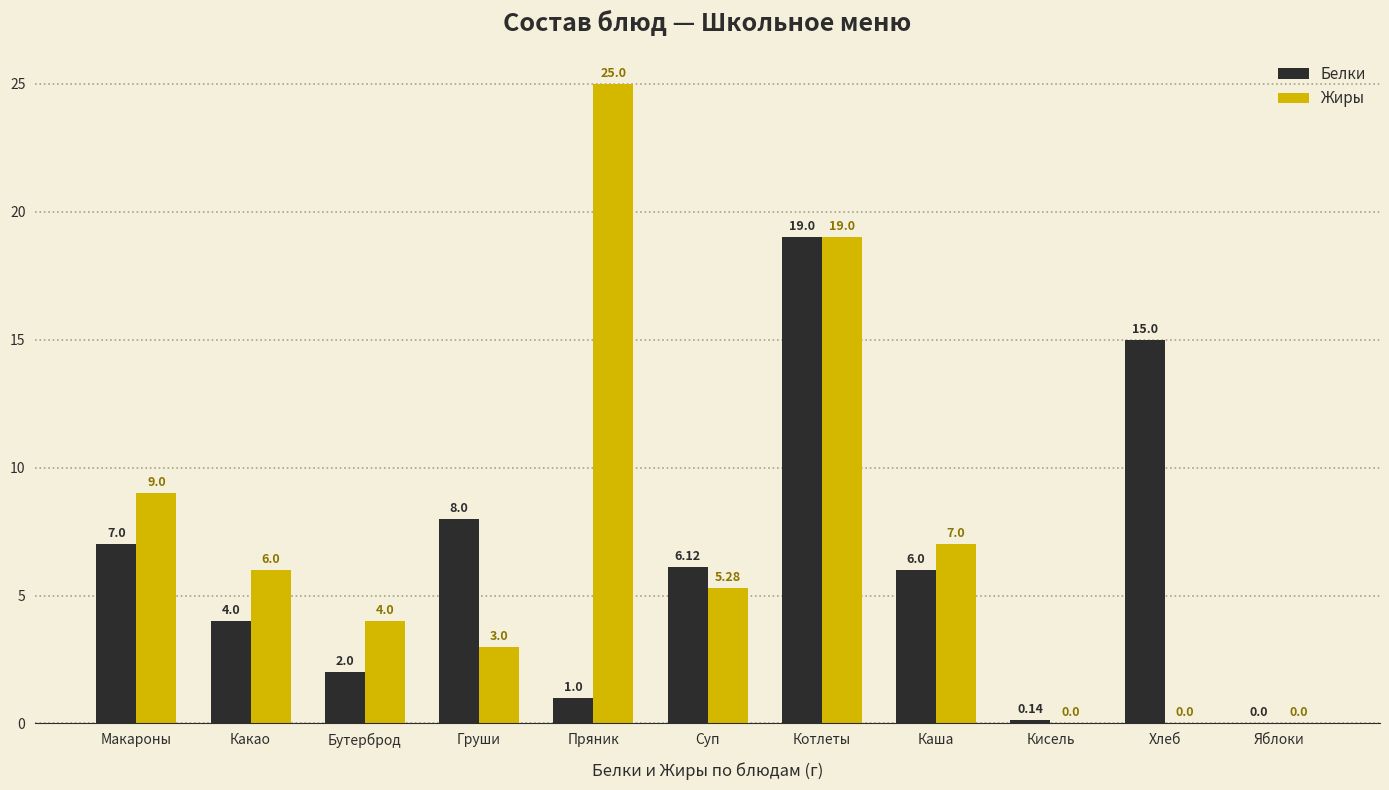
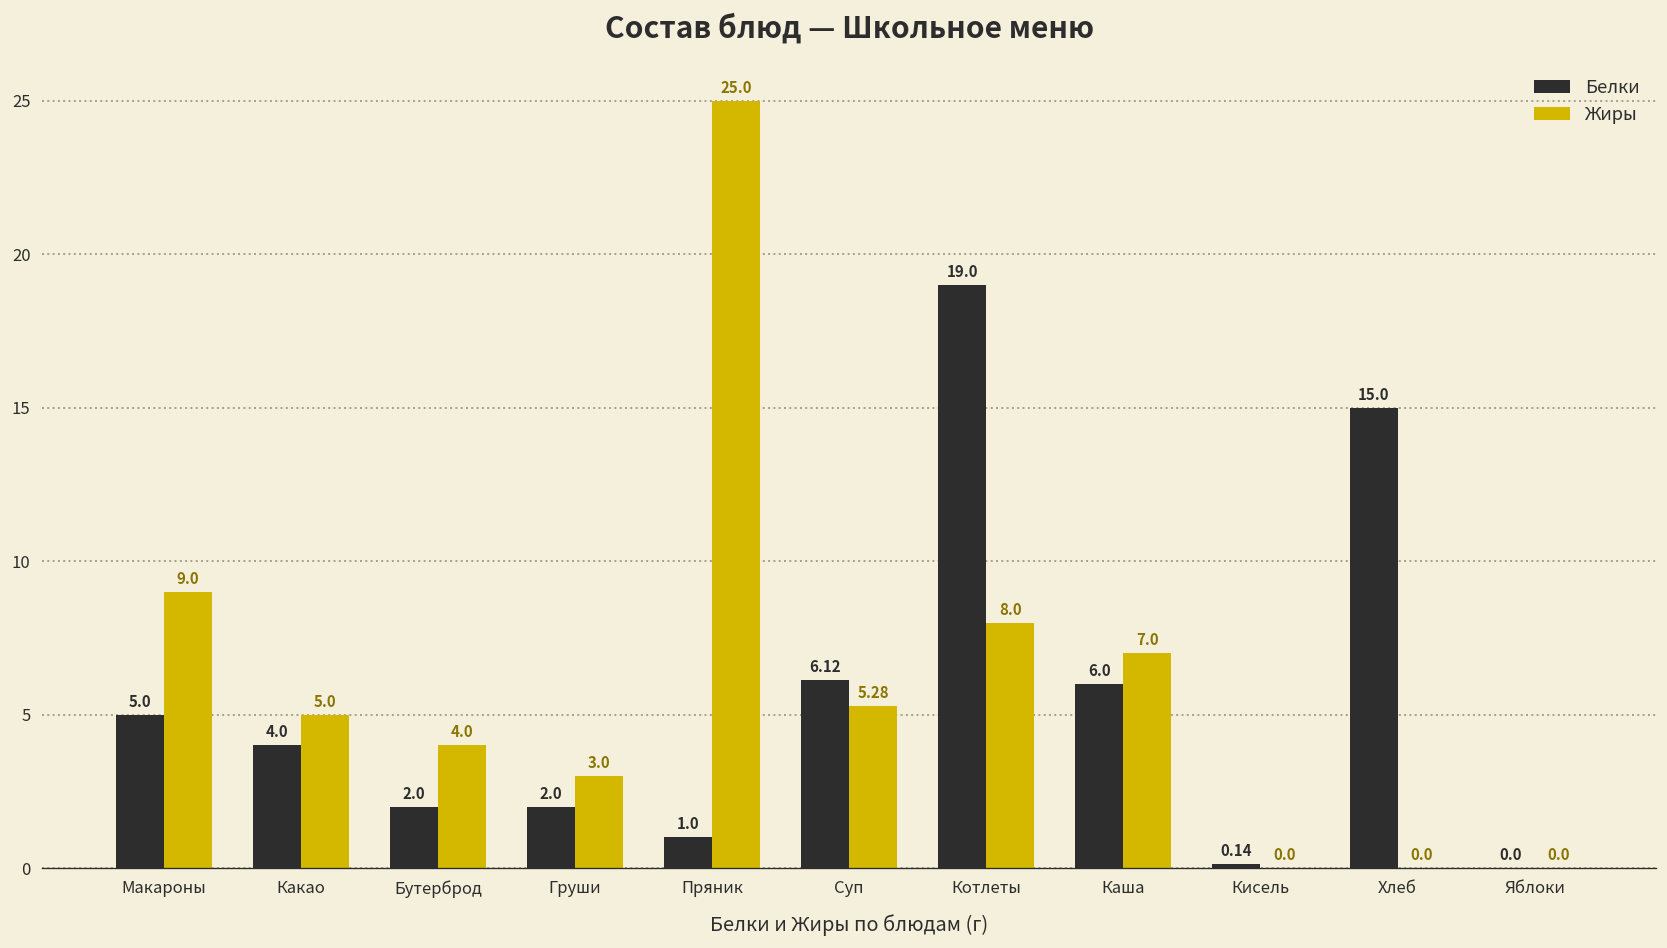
  {
    "Белки": {
-     "Макароны": 7.0,
+     "Макароны": 5.0,
      "Какао": 4.0,
      "Бутерброд": 2.0,
-     "Груши": 8.0,
+     "Груши": 2.0,
      "Пряник": 1.0,
      "Суп": 6.12,
      "Котлеты": 19.0,
      "Каша": 6.0,
      "Кисель": 0.14,
      "Хлеб": 15.0,
      "Яблоки": 0.0
    },
    "Жиры": {
      "Макароны": 9.0,
-     "Какао": 6.0,
+     "Какао": 5.0,
      "Бутерброд": 4.0,
      "Груши": 3.0,
      "Пряник": 25.0,
      "Суп": 5.28,
-     "Котлеты": 19.0,
+     "Котлеты": 8.0,
      "Каша": 7.0,
      "Кисель": 0.0,
      "Хлеб": 0.0,
      "Яблоки": 0.0
    }
  }
